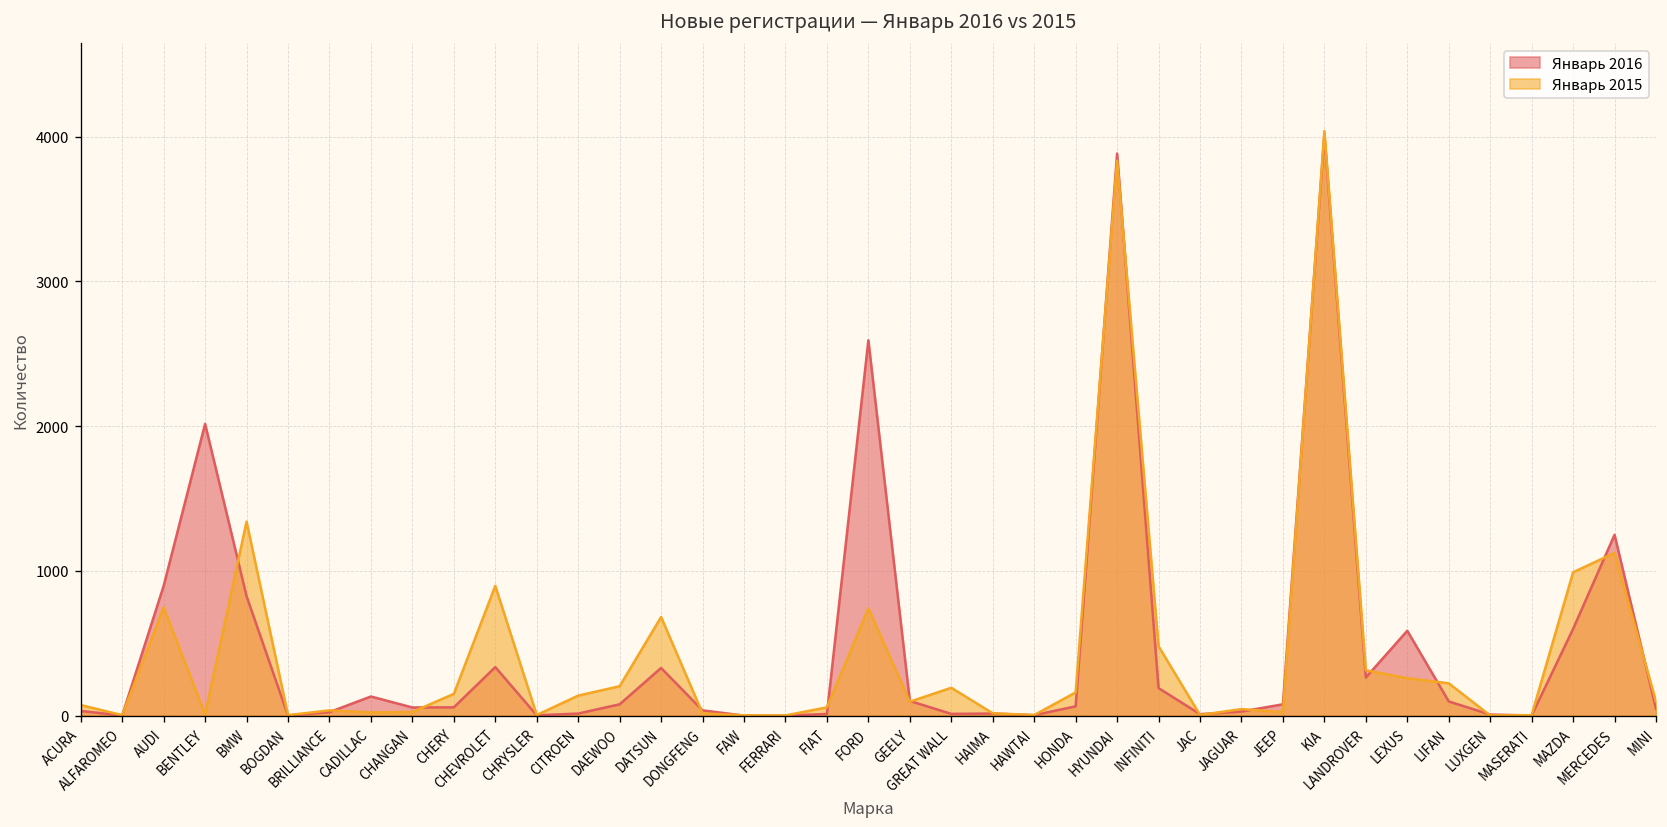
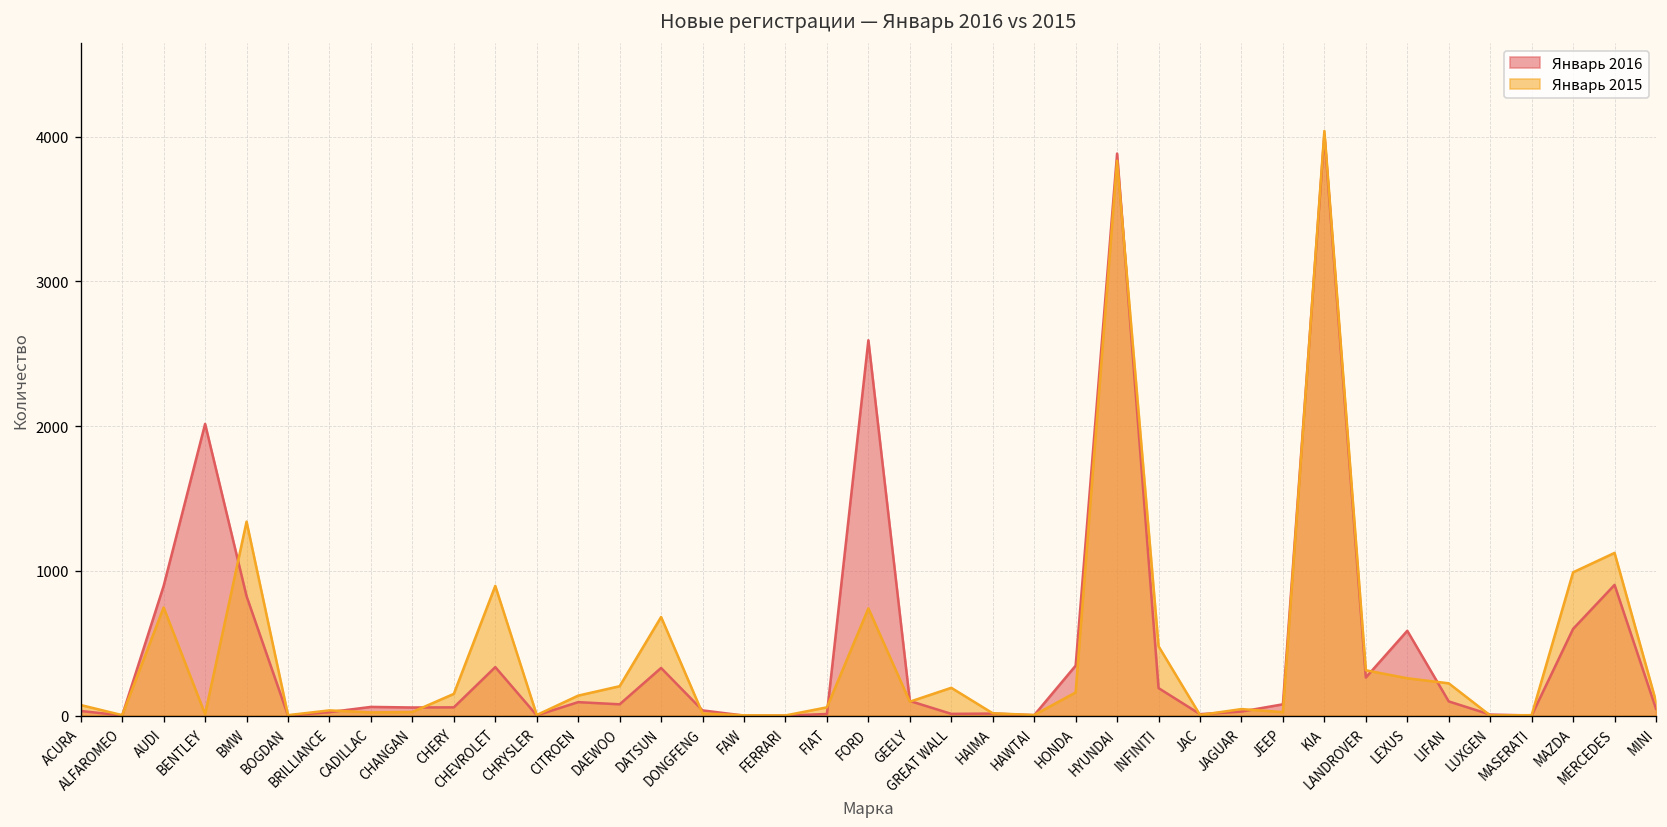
  {
    "Январь 2016": {
      "ACURA": 30,
      "AUDI": 900,
      "BENTLEY": 2020,
      "BMW": 830,
-     "CADILLAC": 130,
+     "CADILLAC": 60,
      "CHANGAN": 60,
      "CHERY": 60,
      "CHEVROLET": 340,
-     "CITROEN": 10,
+     "CITROEN": 90,
      "DAEWOO": 80,
      "DATSUN": 330,
      "FIAT": 10,
      "FORD": 2590,
      "GREAT WALL": 10,
-     "HONDA": 60,
+     "HONDA": 350,
      "HYUNDAI": 3880,
      "INFINITI": 190,
      "JEEP": 80,
      "KIA": 4010,
      "LANDROVER": 260,
      "LEXUS": 590,
      "LIFAN": 100,
      "MAZDA": 600,
-     "MERCEDES": 1250,
+     "MERCEDES": 900,
      "MINI": 50
    },
    "Январь 2015": {
      "ACURA": 70,
      "AUDI": 750,
      "BENTLEY": 10,
      "BMW": 1340,
      "CADILLAC": 20,
      "CHANGAN": 30,
      "CHERY": 150,
      "CHEVROLET": 900,
      "CITROEN": 140,
      "DAEWOO": 200,
      "DATSUN": 680,
      "FIAT": 60,
      "FORD": 740,
      "GREAT WALL": 190,
      "HONDA": 160,
      "HYUNDAI": 3830,
      "INFINITI": 480,
      "JEEP": 20,
      "KIA": 4040,
      "LANDROVER": 310,
      "LEXUS": 260,
      "LIFAN": 220,
      "MAZDA": 990,
      "MERCEDES": 1120,
      "MINI": 100
    }
  }
